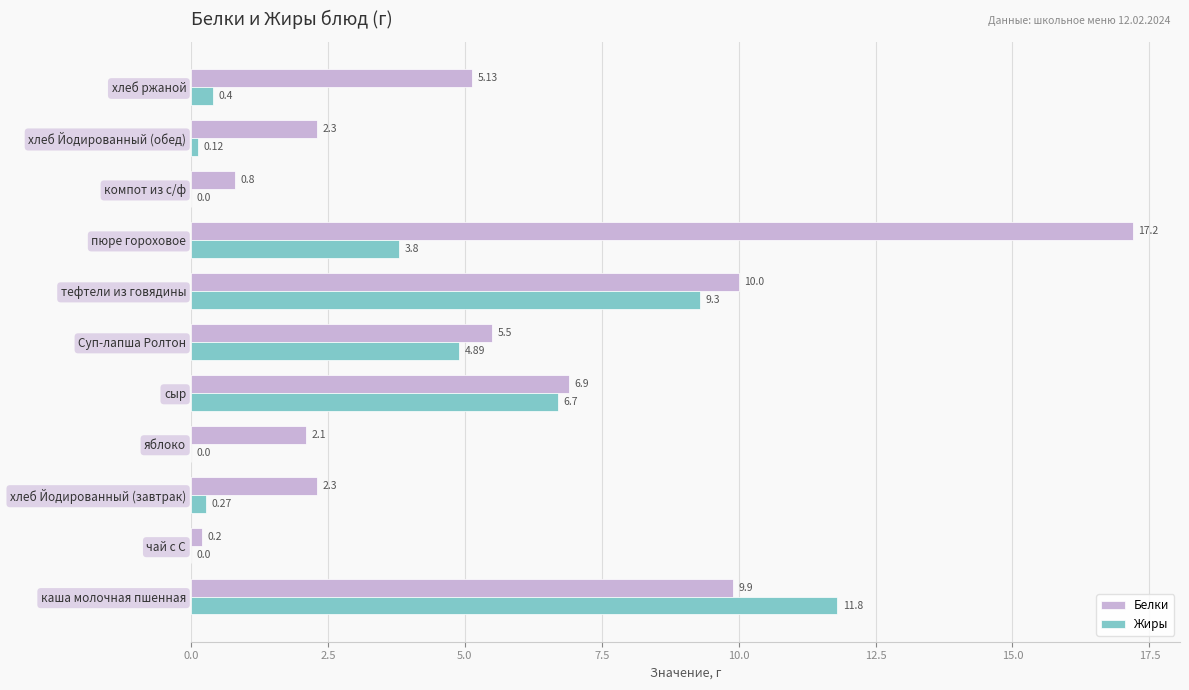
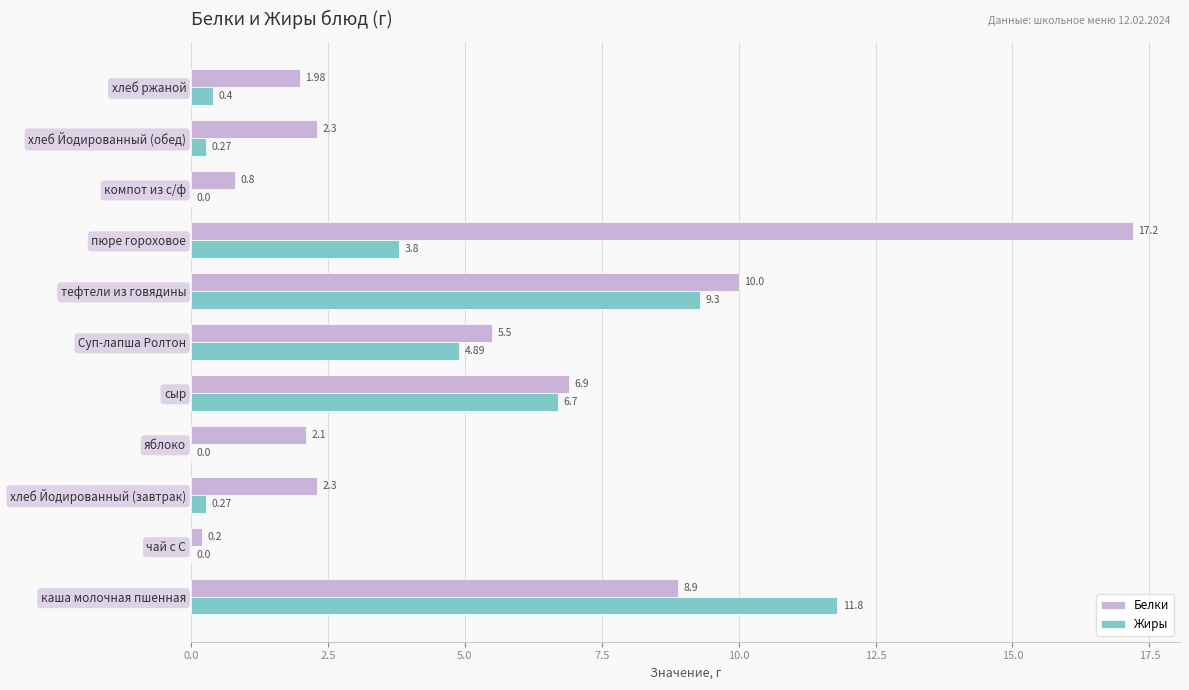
  {
    "Белки": {
-     "хлеб ржаной": 5.13,
+     "хлеб ржаной": 1.98,
      "хлеб Йодированный (обед)": 2.3,
      "компот из с/ф": 0.8,
      "пюре гороховое": 17.2,
      "тефтели из говядины": 10.0,
      "Суп-лапша Ролтон": 5.5,
      "сыр": 6.9,
      "яблоко": 2.1,
      "хлеб Йодированный (завтрак)": 2.3,
      "чай с С": 0.2,
-     "каша молочная пшенная": 9.9
+     "каша молочная пшенная": 8.9
    },
    "Жиры": {
      "хлеб ржаной": 0.4,
-     "хлеб Йодированный (обед)": 0.12,
+     "хлеб Йодированный (обед)": 0.27,
      "компот из с/ф": 0.0,
      "пюре гороховое": 3.8,
      "тефтели из говядины": 9.3,
      "Суп-лапша Ролтон": 4.89,
      "сыр": 6.7,
      "яблоко": 0.0,
      "хлеб Йодированный (завтрак)": 0.27,
      "чай с С": 0.0,
      "каша молочная пшенная": 11.8
    }
  }
